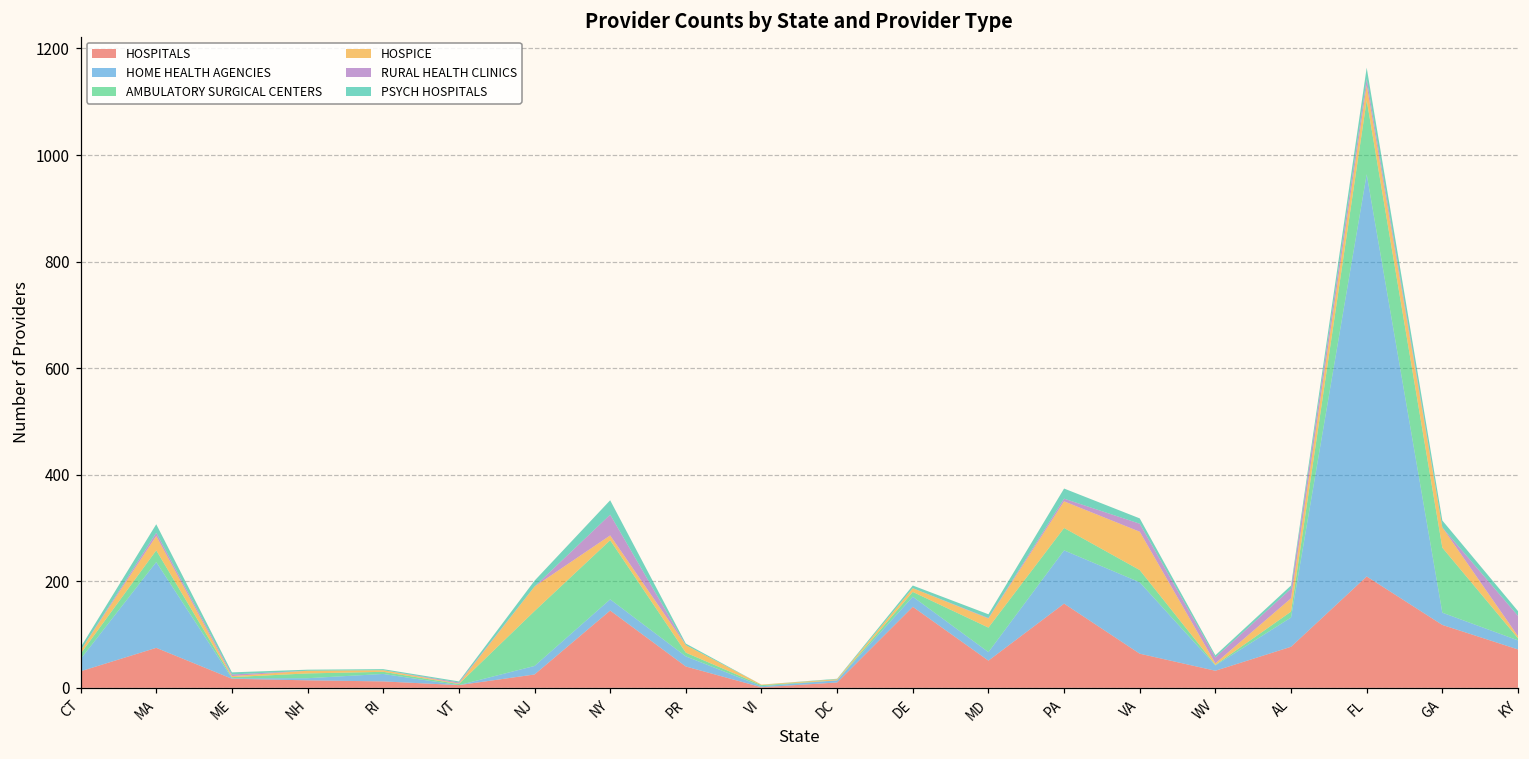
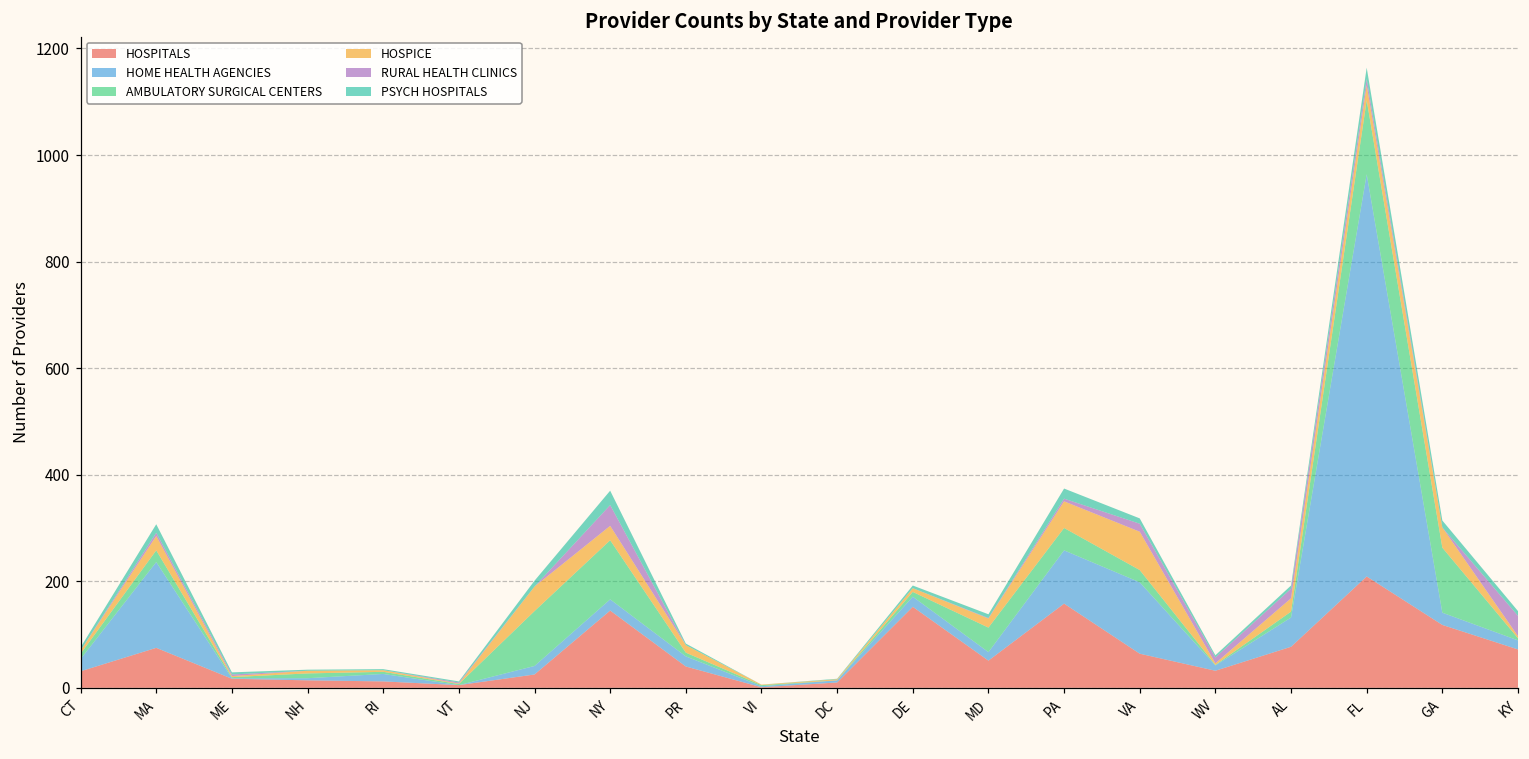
  {
    "HOSPITALS": {
      "CT": 30,
      "MA": 80,
      "RI": 10,
      "NJ": 30,
      "NY": 150,
      "PR": 40,
      "DE": 150,
      "MD": 50,
      "PA": 160,
      "VA": 60,
      "WV": 30,
      "AL": 80,
      "FL": 210,
      "GA": 120,
      "KY": 70
    },
    "HOME HEALTH AGENCIES": {
      "CT": 20,
      "MA": 160,
      "NJ": 20,
      "NY": 20,
      "PR": 20,
      "DE": 20,
      "MD": 20,
      "PA": 100,
      "VA": 130,
      "AL": 60,
      "FL": 760,
      "GA": 20
    },
    "HOSPICE": {
      "MA": 30,
-     "NY": 10,
+     "NY": 30,
      "VA": 70,
      "AL": 30,
      "FL": 30
    },
    "RURAL HEALTH CLINICS": {
      "MA": 10,
      "NY": 40,
      "VA": 20,
      "AL": 20,
      "FL": 10,
      "KY": 40
    }
  }
